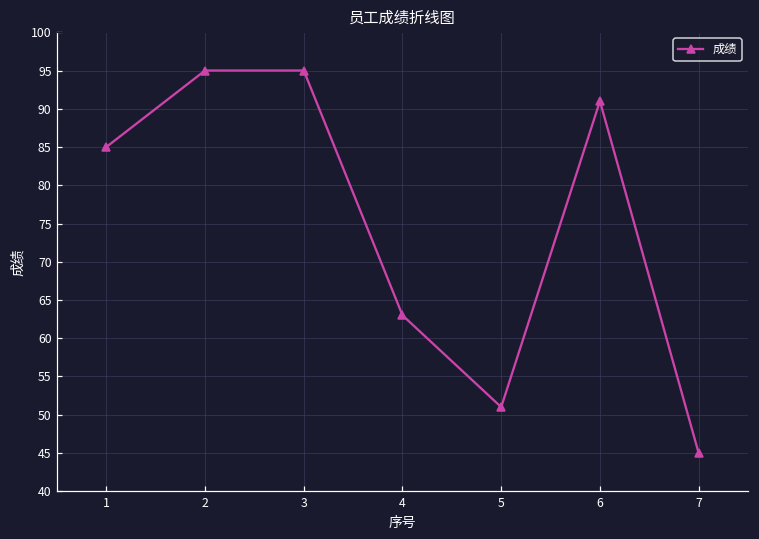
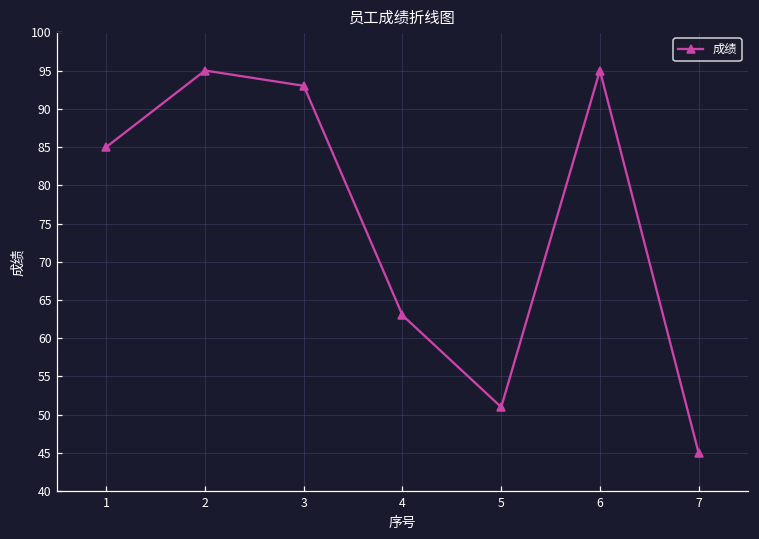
  {
    "1": 85,
    "2": 95,
-   "3": 95,
+   "3": 93,
    "4": 63,
    "5": 51,
-   "6": 91,
+   "6": 95,
    "7": 45
  }
